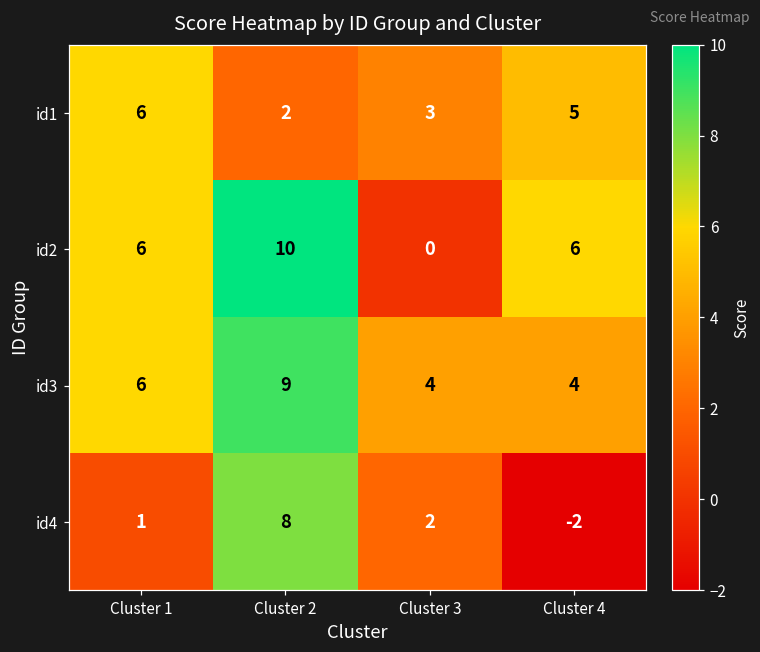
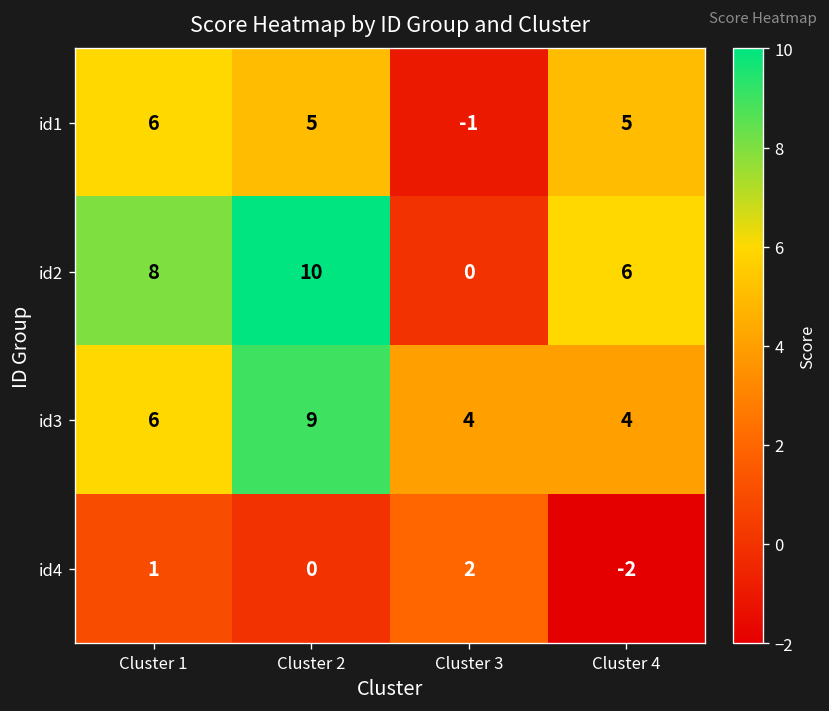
  {
    "id1": {
      "Cluster 1": 6,
-     "Cluster 2": 2,
-     "Cluster 3": 3,
+     "Cluster 2": 5,
+     "Cluster 3": -1,
      "Cluster 4": 5
    },
    "id2": {
-     "Cluster 1": 6,
+     "Cluster 1": 8,
      "Cluster 2": 10,
      "Cluster 3": 0,
      "Cluster 4": 6
    },
    "id3": {
      "Cluster 1": 6,
      "Cluster 2": 9,
      "Cluster 3": 4,
      "Cluster 4": 4
    },
    "id4": {
      "Cluster 1": 1,
-     "Cluster 2": 8,
+     "Cluster 2": 0,
      "Cluster 3": 2,
      "Cluster 4": -2
    }
  }
